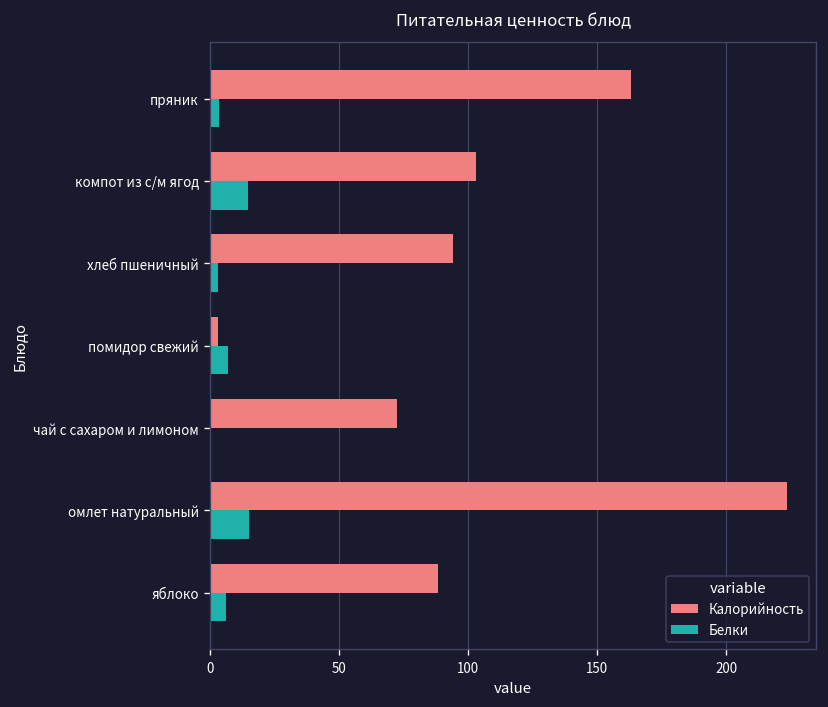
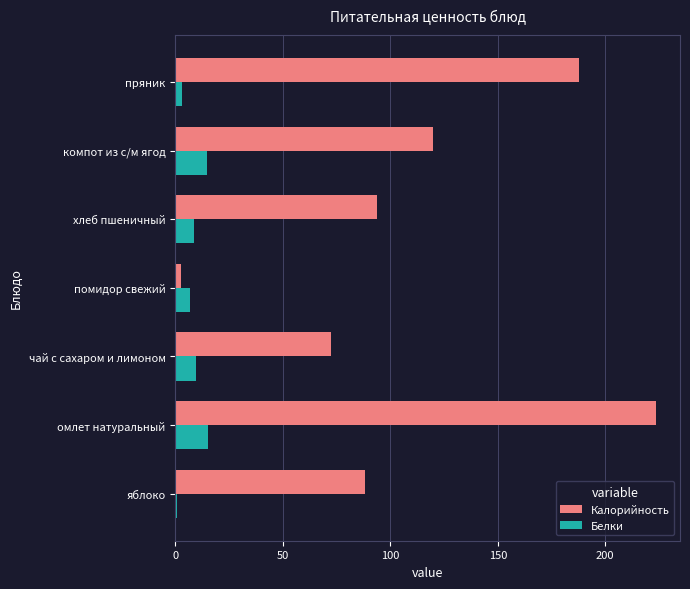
  {
    "Калорийность": {
-     "пряник": 163,
-     "компот из с/м ягод": 103,
+     "пряник": 188,
+     "компот из с/м ягод": 120,
      "хлеб пшеничный": 94,
      "помидор свежий": 3,
      "чай с сахаром и лимоном": 72,
      "омлет натуральный": 224,
      "яблоко": 88
    },
    "Белки": {
      "пряник": 3,
      "компот из с/м ягод": 15,
-     "хлеб пшеничный": 3,
+     "хлеб пшеничный": 9,
      "помидор свежий": 7,
-     "чай с сахаром и лимоном": 0,
+     "чай с сахаром и лимоном": 10,
      "омлет натуральный": 15,
-     "яблоко": 6
+     "яблоко": 1
    }
  }
